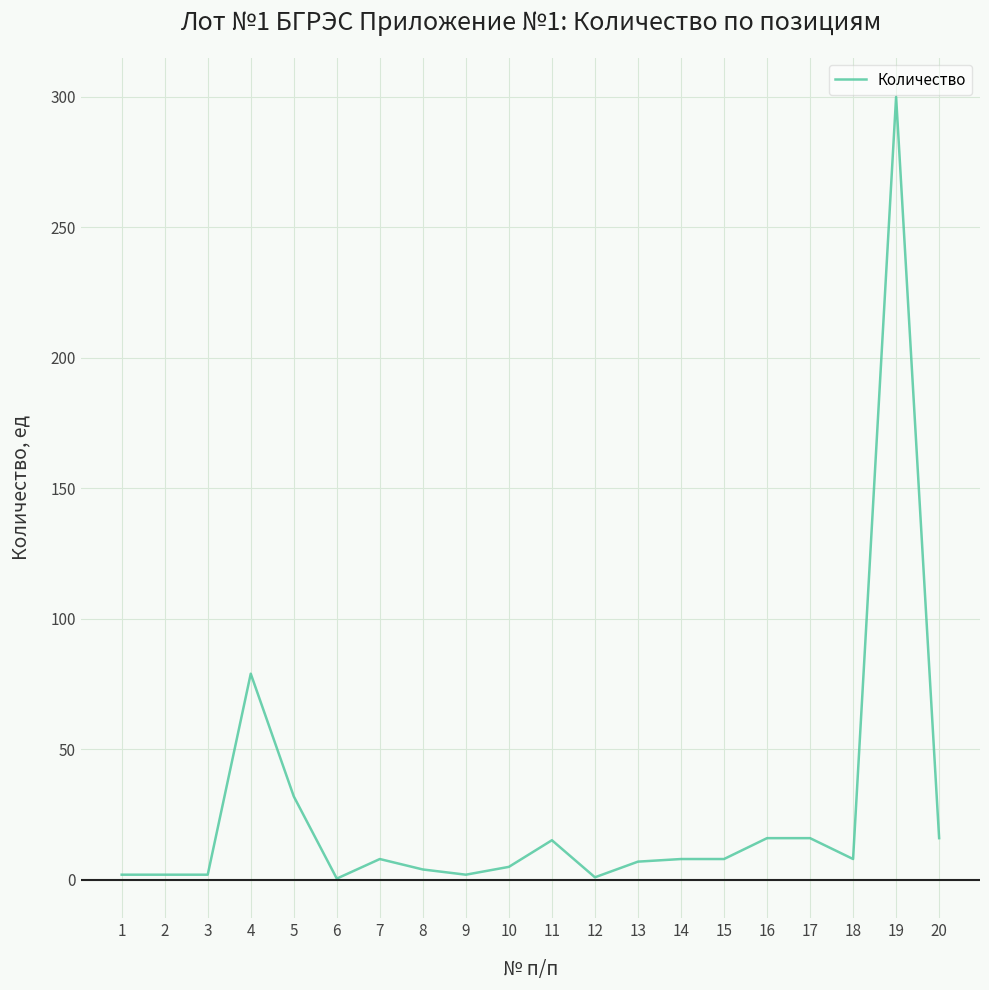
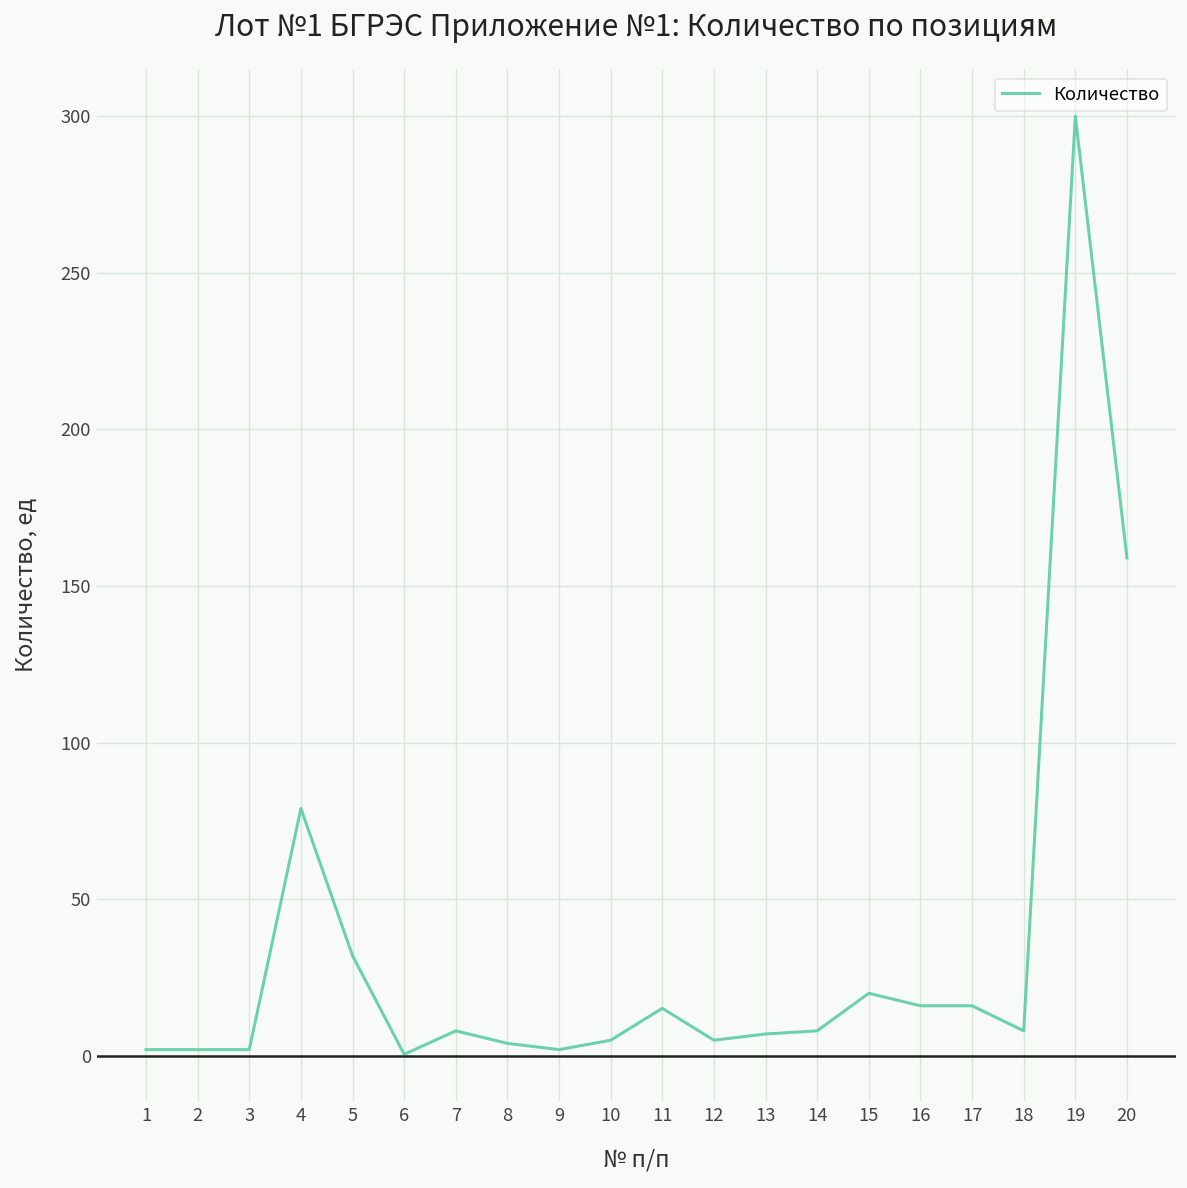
  {
    "1": 2,
    "2": 2,
    "3": 2,
    "4": 79,
    "5": 32,
    "6": 1,
    "7": 8,
    "8": 4,
    "9": 2,
    "10": 5,
    "11": 15,
-   "12": 1,
+   "12": 5,
    "13": 7,
    "14": 8,
-   "15": 8,
+   "15": 20,
    "16": 16,
    "17": 16,
    "18": 8,
    "19": 300,
-   "20": 16
+   "20": 159
  }
